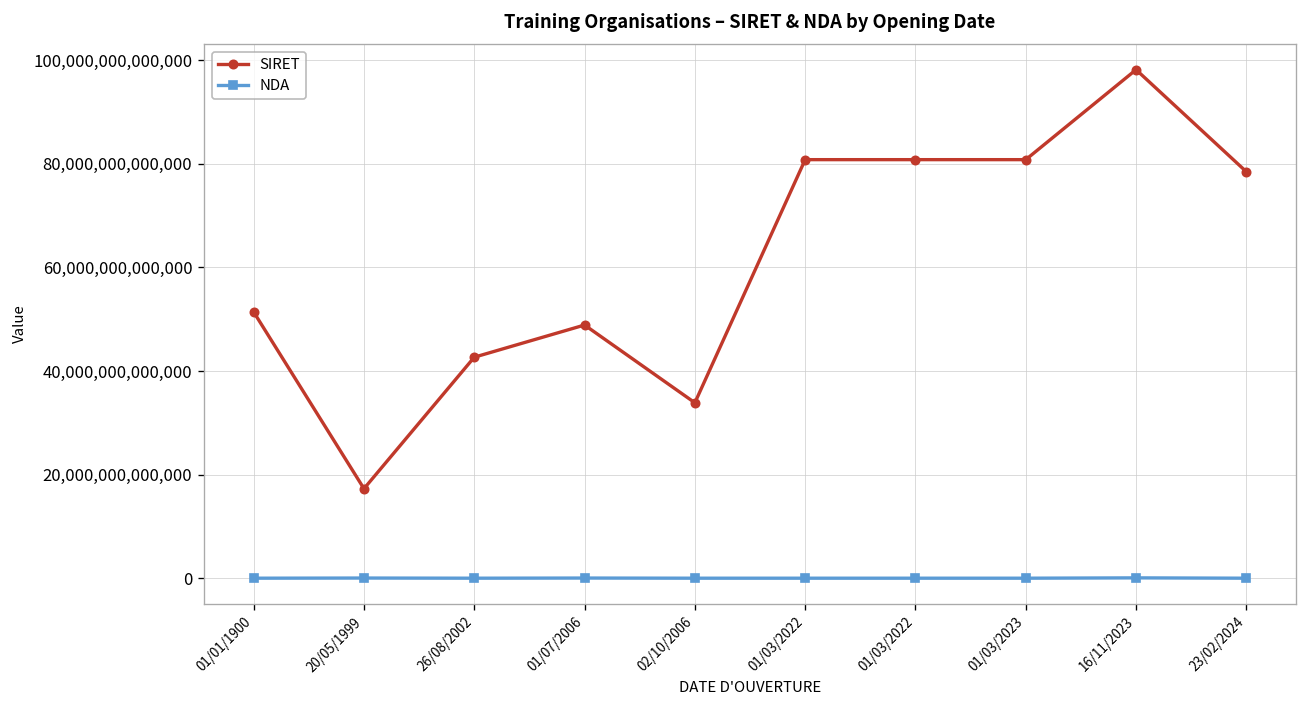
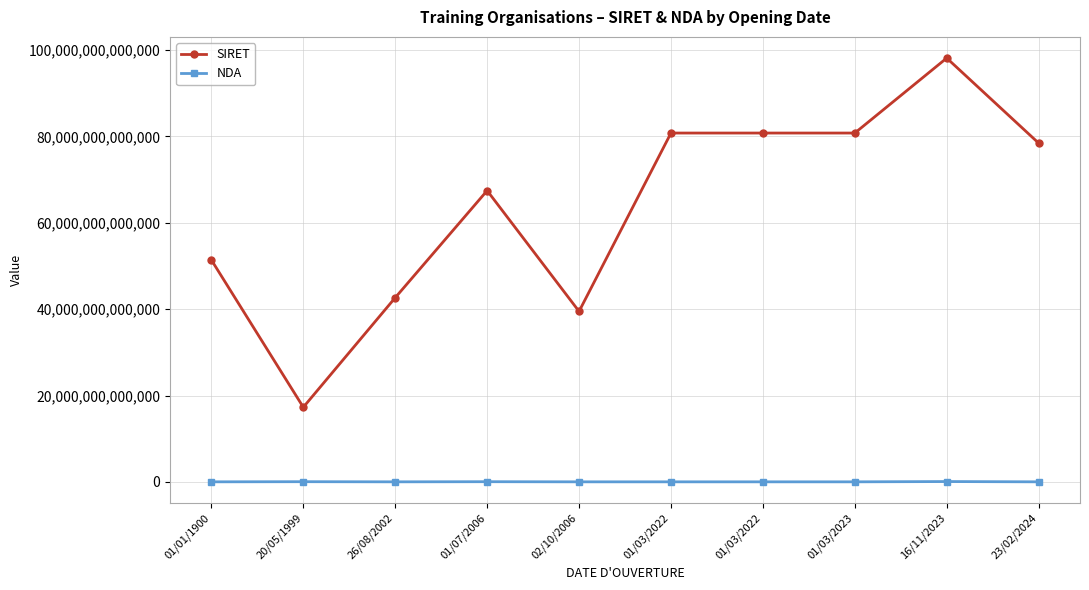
  {
    "SIRET": {
      "01/01/1900": "51,000,000,000,000",
      "20/05/1999": "17,000,000,000,000",
      "26/08/2002": "43,000,000,000,000",
-     "01/07/2006": "49,000,000,000,000",
-     "02/10/2006": "34,000,000,000,000",
+     "01/07/2006": "67,000,000,000,000",
+     "02/10/2006": "39,000,000,000,000",
      "01/03/2023": "81,000,000,000,000",
      "16/11/2023": "98,000,000,000,000",
      "23/02/2024": "78,000,000,000,000"
    },
    "NDA": {
      "01/01/1900": "0",
      "20/05/1999": "0",
      "26/08/2002": "0",
      "01/07/2006": "0",
      "02/10/2006": "0",
      "01/03/2023": "0",
      "16/11/2023": "0",
      "23/02/2024": "0"
    }
  }
